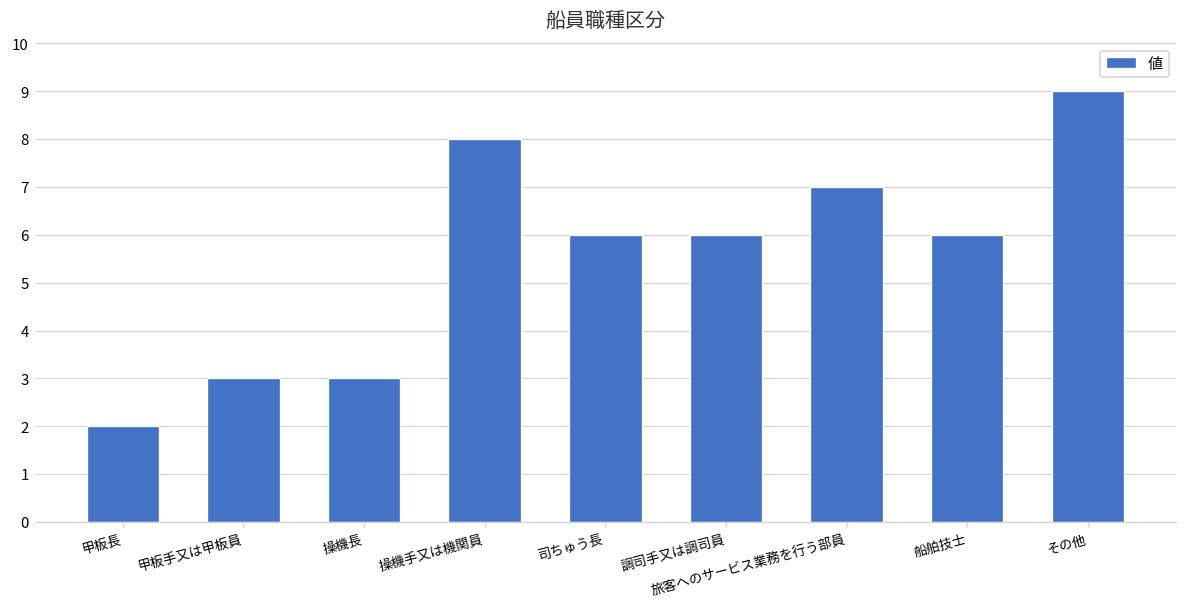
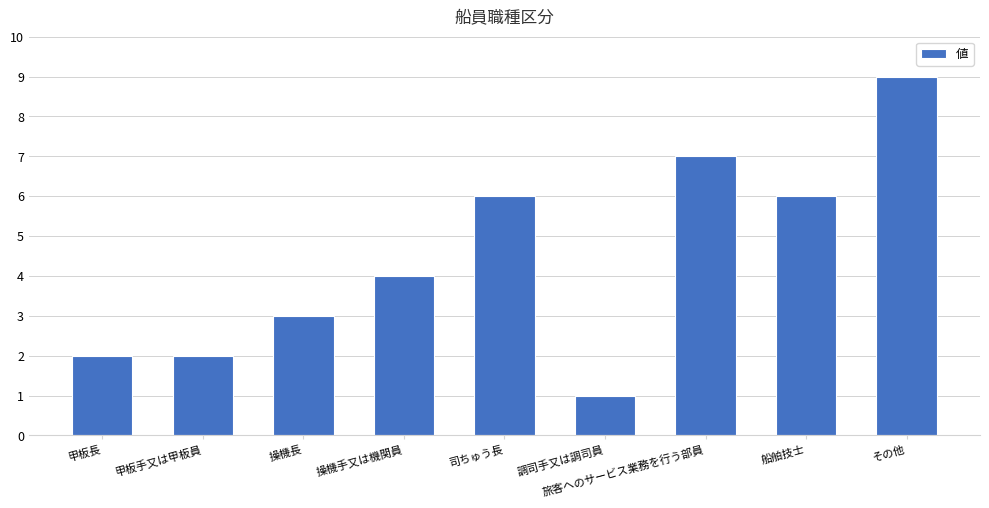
  {
    "甲板長": 2,
-   "甲板手又は甲板員": 3,
+   "甲板手又は甲板員": 2,
    "操機長": 3,
-   "操機手又は機関員": 8,
+   "操機手又は機関員": 4,
    "司ちゅう長": 6,
-   "調司手又は調司員": 6,
+   "調司手又は調司員": 1,
    "旅客へのサービス業務を行う部員": 7,
    "船舶技士": 6,
    "その他": 9
  }
